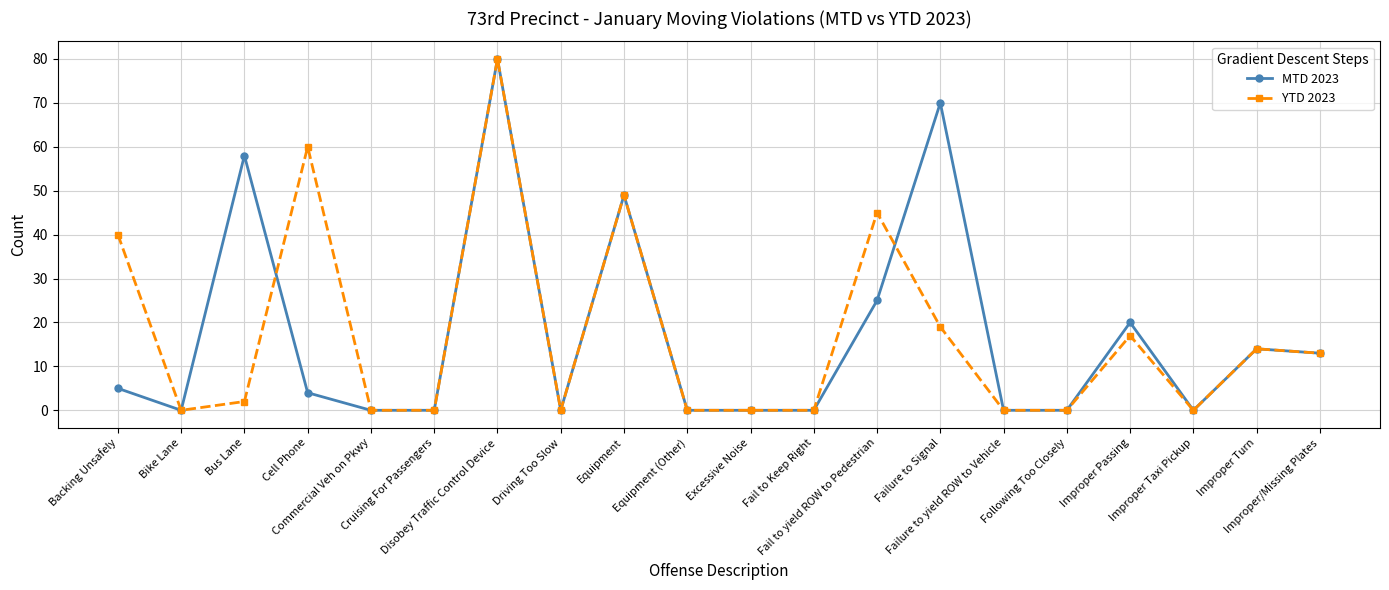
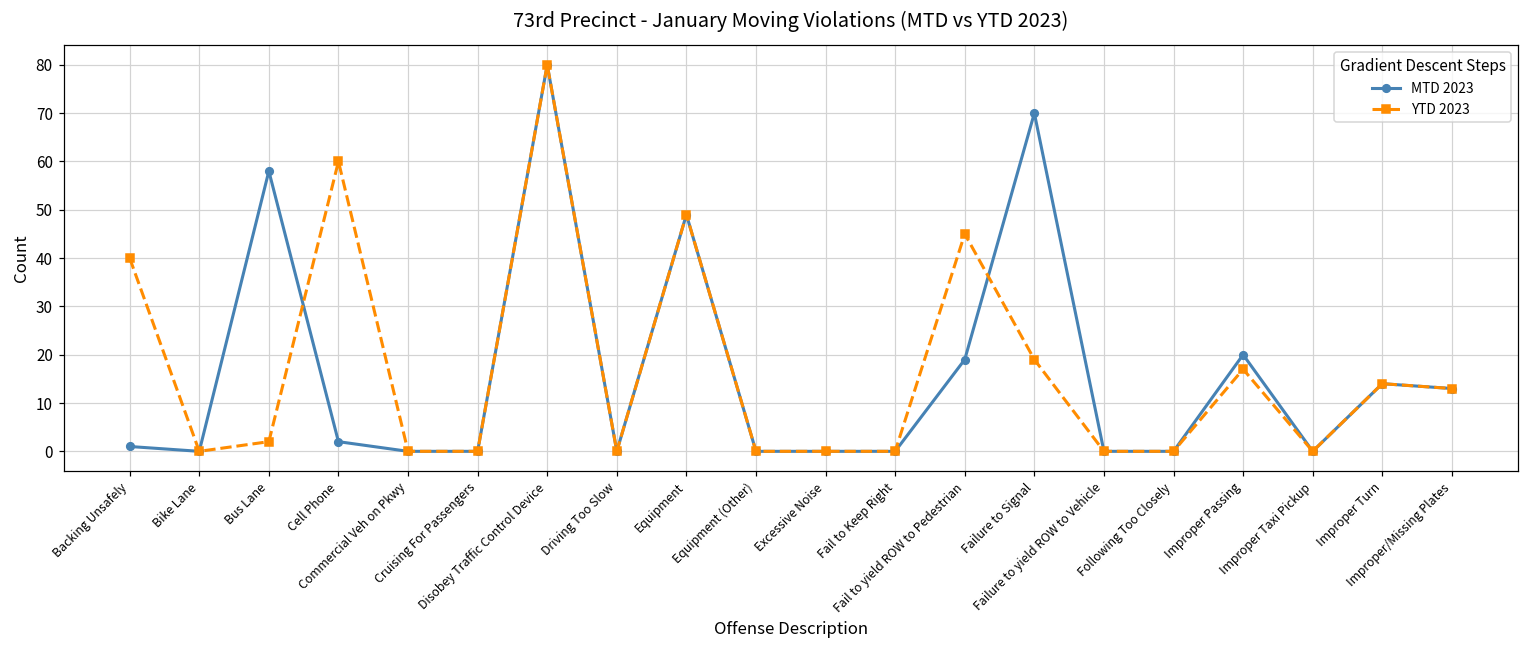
  {
    "MTD 2023": {
-     "Backing Unsafely": 5,
+     "Backing Unsafely": 1,
      "Bus Lane": 58,
-     "Cell Phone": 4,
-     "Fail to yield ROW to Pedestrian": 25,
+     "Cell Phone": 2,
+     "Fail to yield ROW to Pedestrian": 19,
      "Failure to Signal": 70,
      "Improper Passing": 20
    },
    "YTD 2023": {
      "Backing Unsafely": 40,
      "Bus Lane": 2,
      "Cell Phone": 60,
      "Fail to yield ROW to Pedestrian": 45,
      "Failure to Signal": 19,
      "Improper Passing": 17
    }
  }
